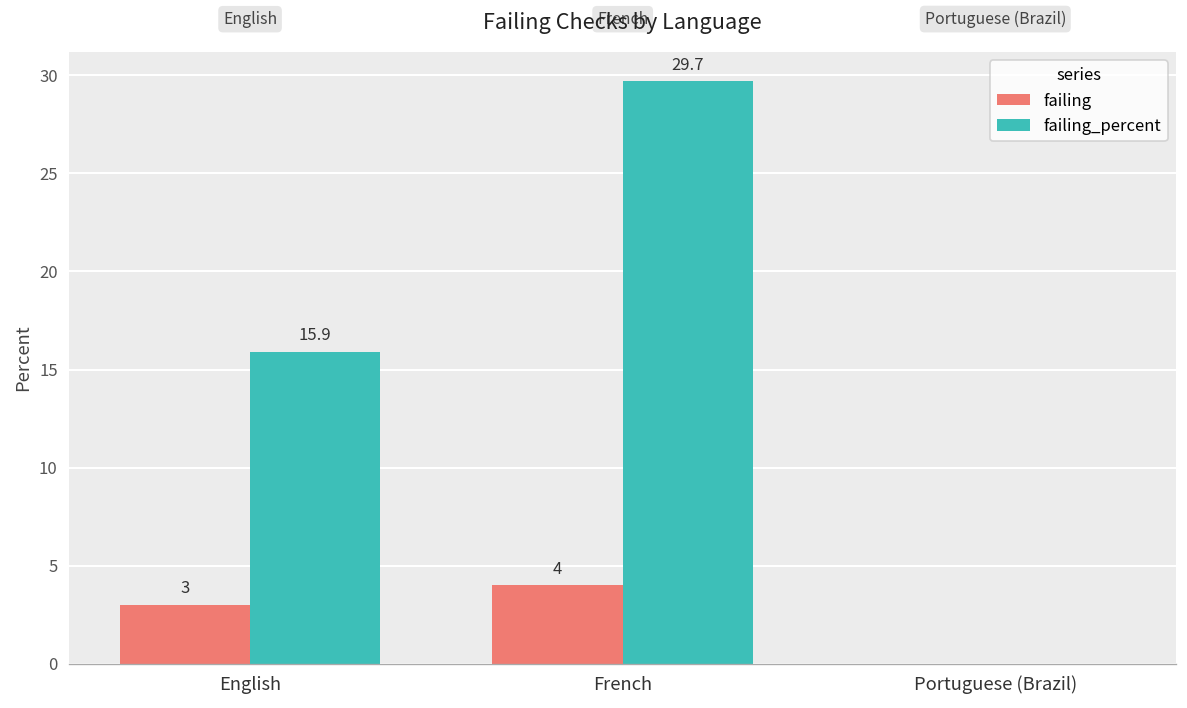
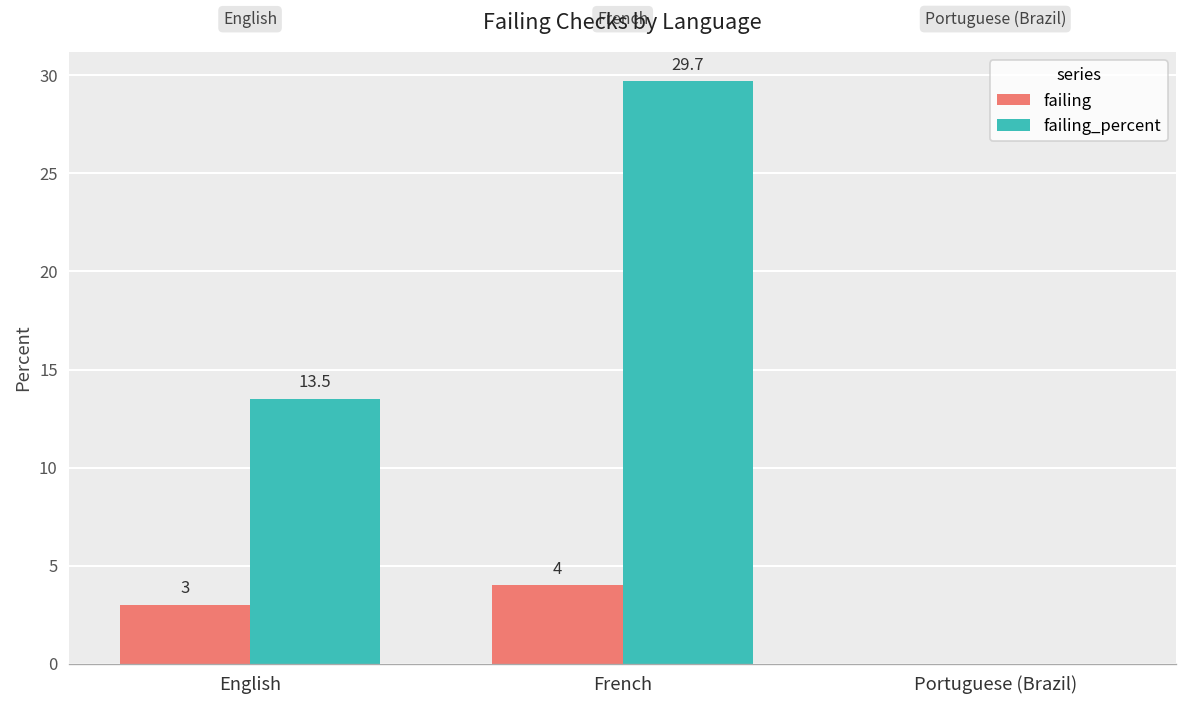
  {
    "failing": {
      "English": 3,
      "French": 4
    },
    "failing_percent": {
-     "English": 15.9,
+     "English": 13.5,
      "French": 29.7
    }
  }
